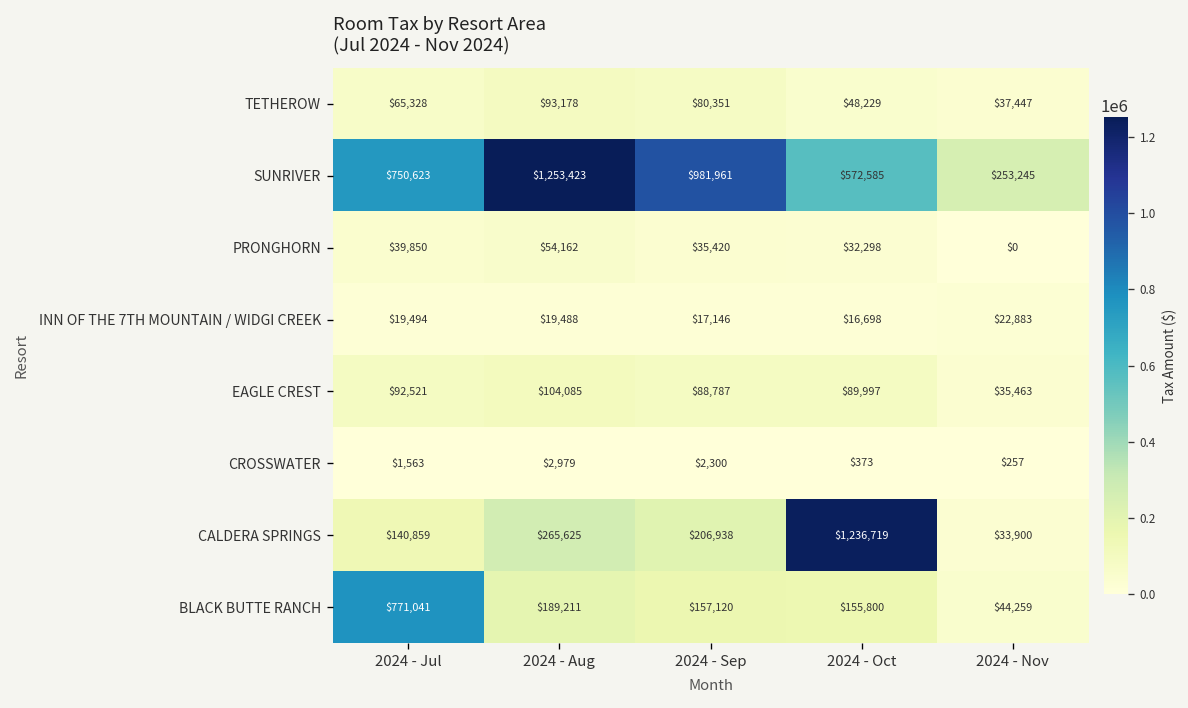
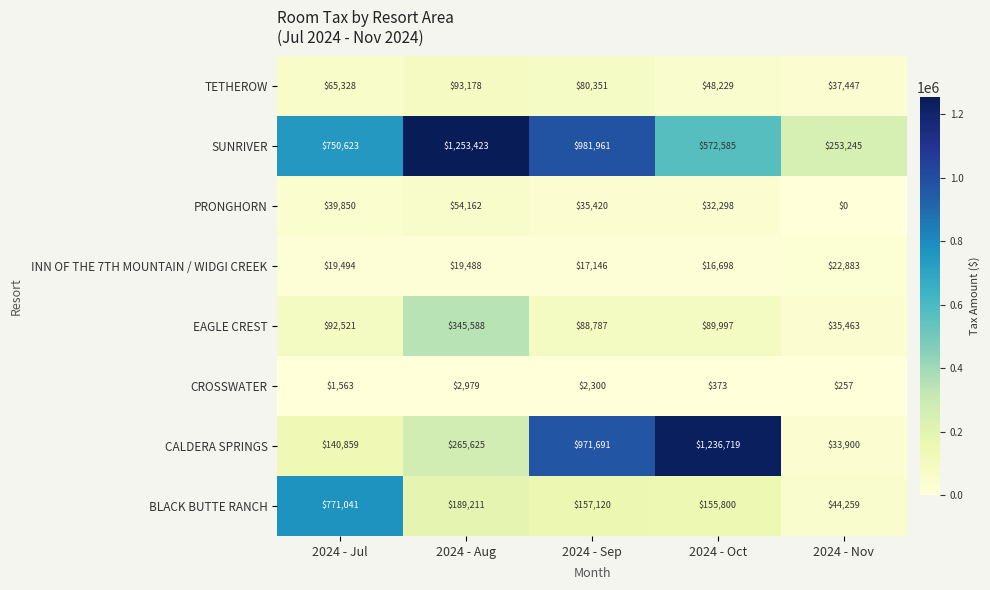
  {
    "TETHEROW": {
      "2024 - Jul": "$65,328",
      "2024 - Aug": "$93,178",
      "2024 - Sep": "$80,351",
      "2024 - Oct": "$48,229",
      "2024 - Nov": "$37,447"
    },
    "SUNRIVER": {
      "2024 - Jul": "$750,623",
      "2024 - Aug": "$1,253,423",
      "2024 - Sep": "$981,961",
      "2024 - Oct": "$572,585",
      "2024 - Nov": "$253,245"
    },
    "PRONGHORN": {
      "2024 - Jul": "$39,850",
      "2024 - Aug": "$54,162",
      "2024 - Sep": "$35,420",
      "2024 - Oct": "$32,298",
      "2024 - Nov": "$0"
    },
    "INN OF THE 7TH MOUNTAIN / WIDGI CREEK": {
      "2024 - Jul": "$19,494",
      "2024 - Aug": "$19,488",
      "2024 - Sep": "$17,146",
      "2024 - Oct": "$16,698",
      "2024 - Nov": "$22,883"
    },
    "EAGLE CREST": {
      "2024 - Jul": "$92,521",
-     "2024 - Aug": "$104,085",
+     "2024 - Aug": "$345,588",
      "2024 - Sep": "$88,787",
      "2024 - Oct": "$89,997",
      "2024 - Nov": "$35,463"
    },
    "CROSSWATER": {
      "2024 - Jul": "$1,563",
      "2024 - Aug": "$2,979",
      "2024 - Sep": "$2,300",
      "2024 - Oct": "$373",
      "2024 - Nov": "$257"
    },
    "CALDERA SPRINGS": {
      "2024 - Jul": "$140,859",
      "2024 - Aug": "$265,625",
-     "2024 - Sep": "$206,938",
+     "2024 - Sep": "$971,691",
      "2024 - Oct": "$1,236,719",
      "2024 - Nov": "$33,900"
    },
    "BLACK BUTTE RANCH": {
      "2024 - Jul": "$771,041",
      "2024 - Aug": "$189,211",
      "2024 - Sep": "$157,120",
      "2024 - Oct": "$155,800",
      "2024 - Nov": "$44,259"
    }
  }
